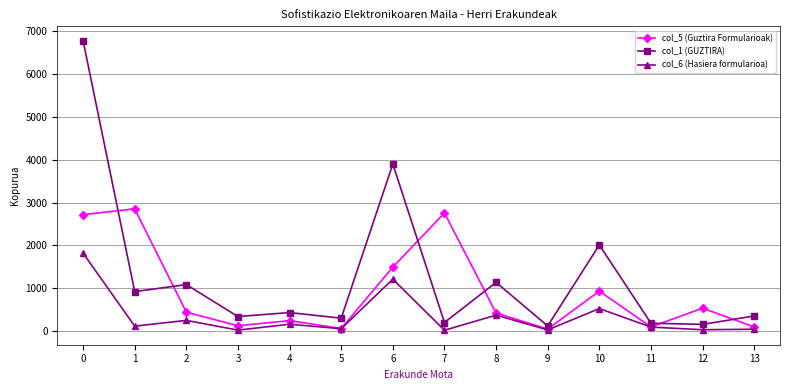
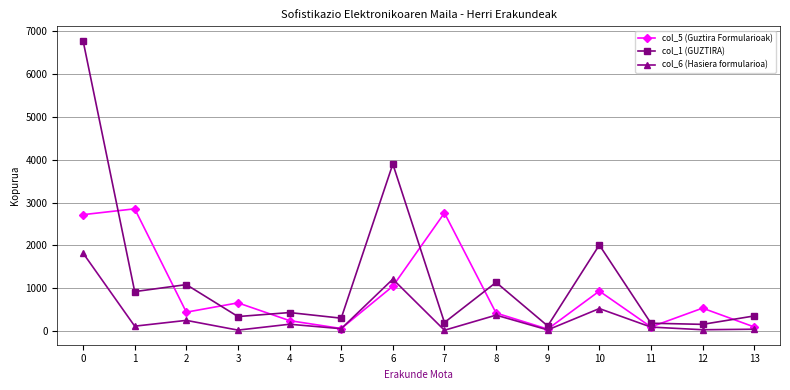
  {
    "col_5 (Guztira Formularioak)": {
      "0": 2700,
      "1": 2900,
      "2": 400,
-     "3": 100,
+     "3": 700,
      "4": 300,
-     "6": 1500,
+     "6": 1100,
      "7": 2800,
      "10": 900,
      "12": 500
    }
  }
